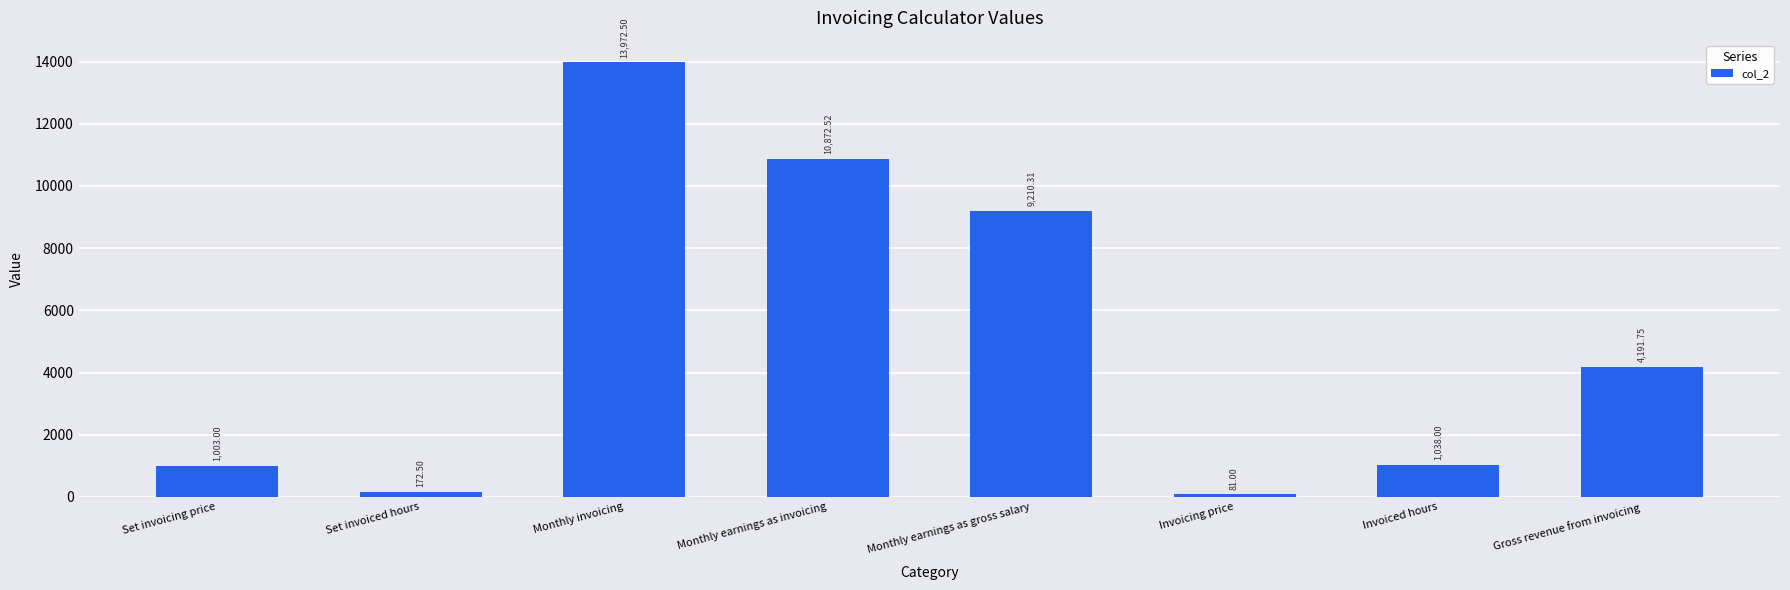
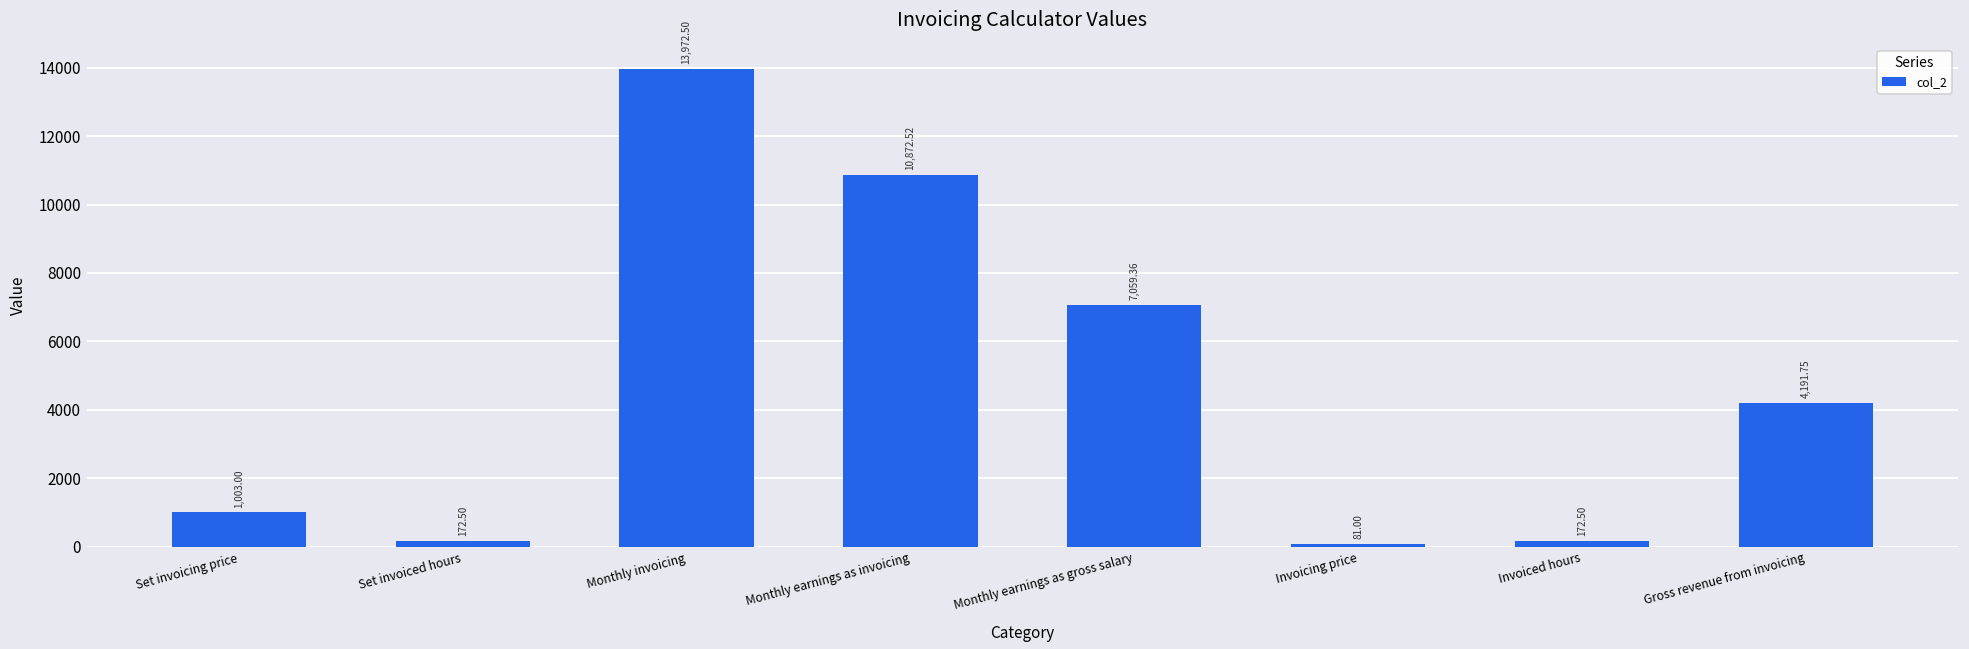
  {
    "Set invoicing price": "1,003.00",
    "Set invoiced hours": "172.50",
    "Monthly invoicing": "13,972.50",
    "Monthly earnings as invoicing": "10,872.52",
-   "Monthly earnings as gross salary": "9,210.31",
+   "Monthly earnings as gross salary": "7,059.36",
    "Invoicing price": "81.00",
-   "Invoiced hours": "1,038.00",
+   "Invoiced hours": "172.50",
    "Gross revenue from invoicing": "4,191.75"
  }
